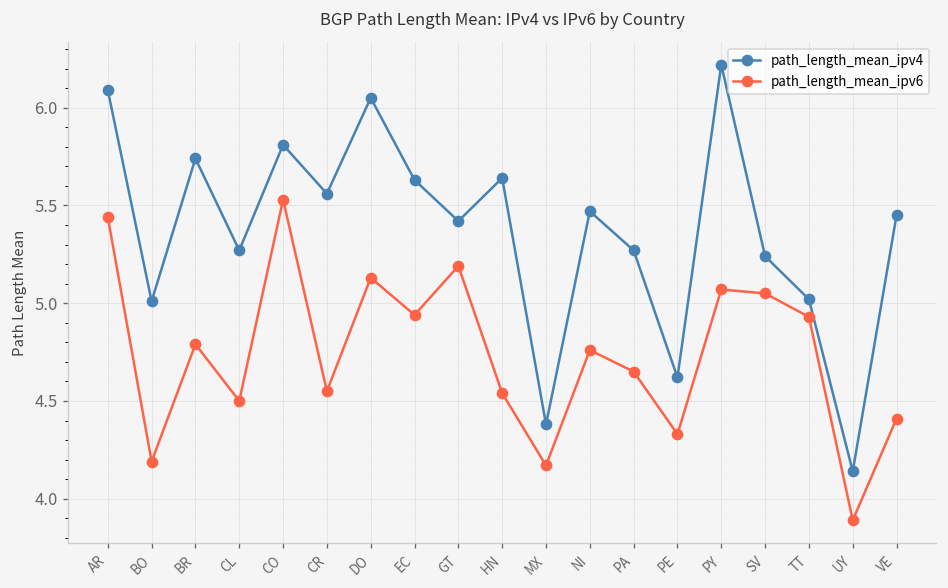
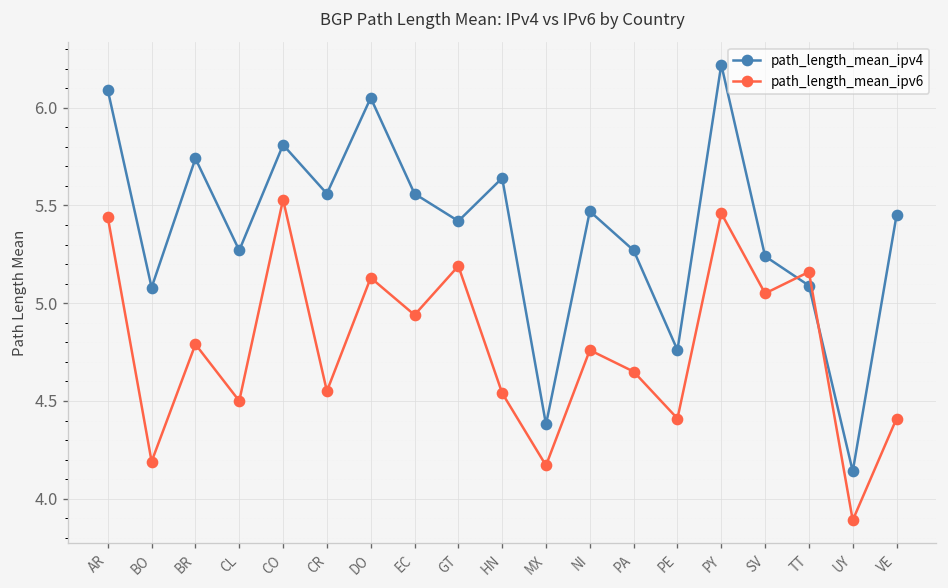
  {
    "path_length_mean_ipv4": {
      "AR": 6.09,
-     "BO": 5.01,
+     "BO": 5.08,
      "BR": 5.74,
      "CL": 5.27,
      "CO": 5.81,
      "CR": 5.56,
      "DO": 6.05,
-     "EC": 5.63,
+     "EC": 5.56,
      "GT": 5.42,
      "HN": 5.64,
      "MX": 4.38,
      "NI": 5.47,
      "PA": 5.27,
-     "PE": 4.62,
+     "PE": 4.76,
      "PY": 6.22,
      "SV": 5.24,
-     "TT": 5.02,
+     "TT": 5.09,
      "UY": 4.14,
      "VE": 5.45
    },
    "path_length_mean_ipv6": {
      "AR": 5.44,
      "BO": 4.19,
      "BR": 4.79,
      "CL": 4.50,
      "CO": 5.53,
      "CR": 4.55,
      "DO": 5.13,
      "EC": 4.94,
      "GT": 5.19,
      "HN": 4.54,
      "MX": 4.17,
      "NI": 4.76,
      "PA": 4.65,
-     "PE": 4.33,
-     "PY": 5.07,
+     "PE": 4.41,
+     "PY": 5.46,
      "SV": 5.05,
-     "TT": 4.93,
+     "TT": 5.16,
      "UY": 3.89,
      "VE": 4.41
    }
  }
